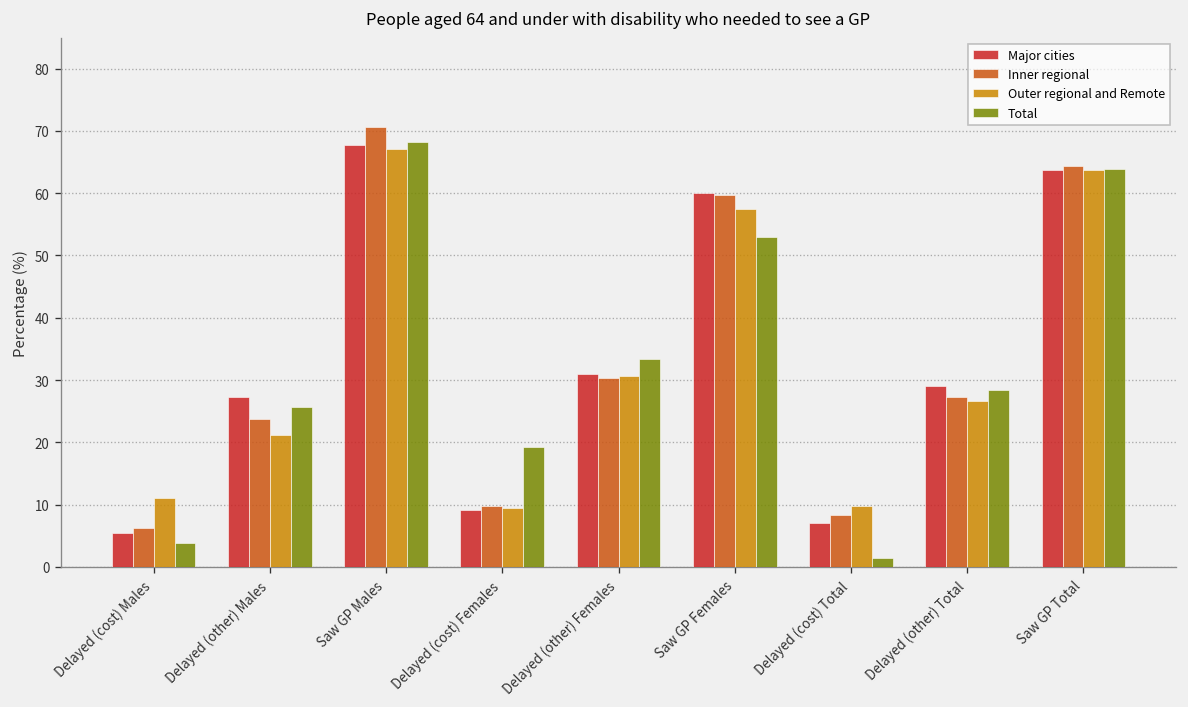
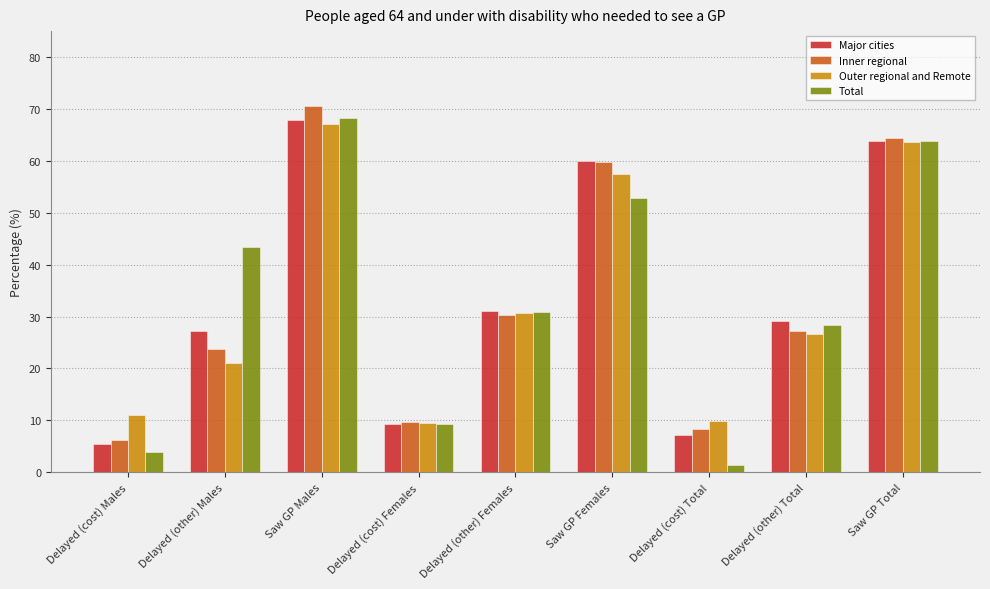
  {
    "Total": {
      "Delayed (cost) Males": 4,
-     "Delayed (other) Males": 26,
+     "Delayed (other) Males": 43,
      "Saw GP Males": 68,
-     "Delayed (cost) Females": 19,
-     "Delayed (other) Females": 33,
+     "Delayed (cost) Females": 9,
+     "Delayed (other) Females": 31,
      "Saw GP Females": 53,
      "Delayed (cost) Total": 1,
      "Delayed (other) Total": 28,
      "Saw GP Total": 64
    }
  }
